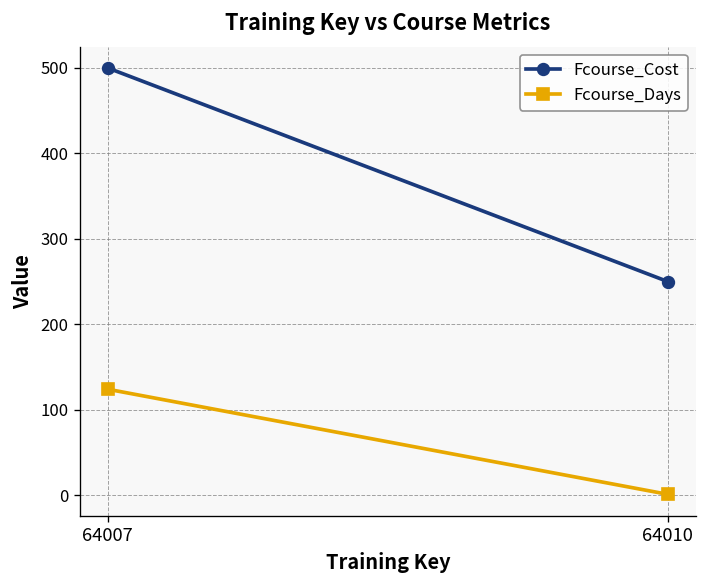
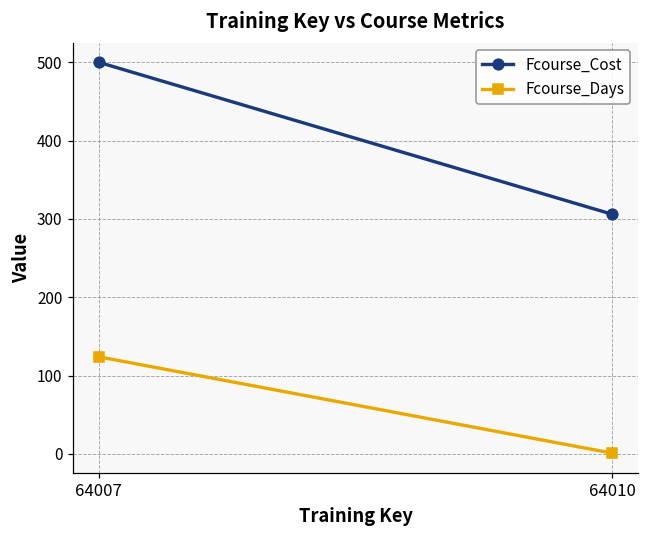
  {
    "Fcourse_Cost": {
      "64007": 500,
-     "64010": 250
+     "64010": 310
    },
    "Fcourse_Days": {
      "64007": 120,
      "64010": 0
    }
  }
